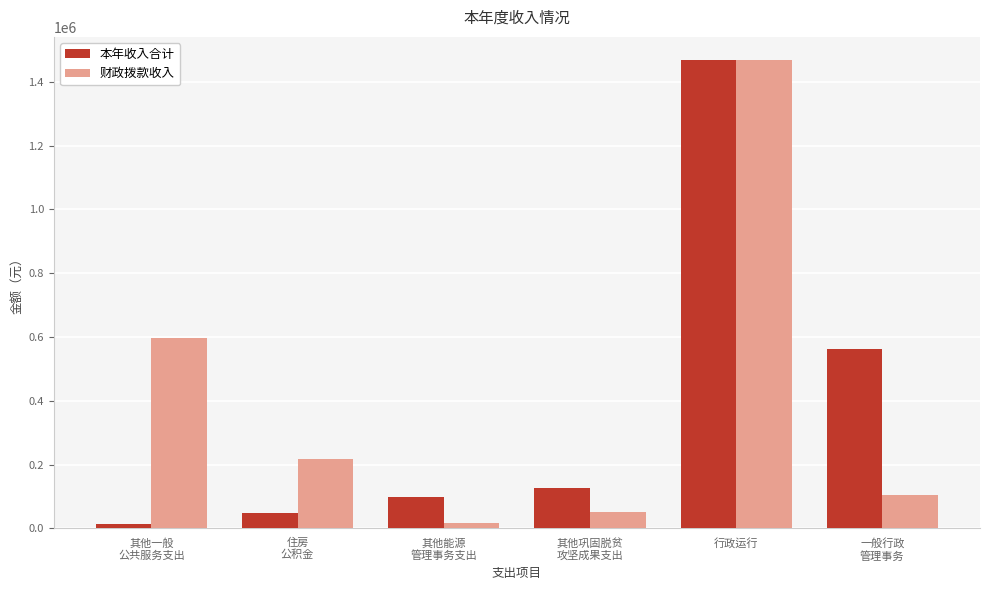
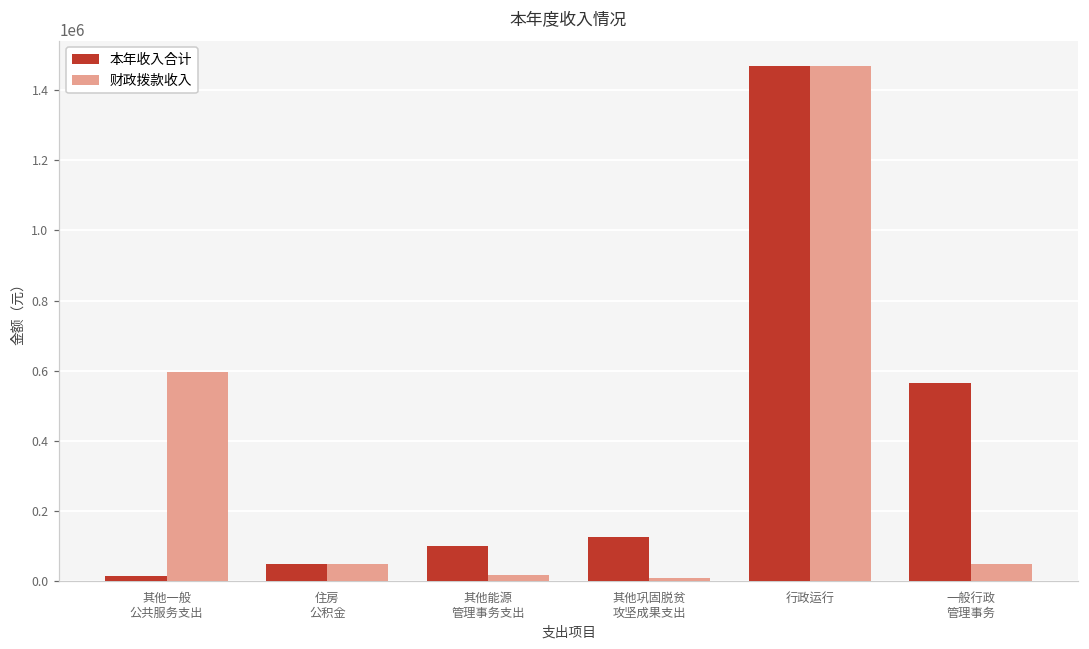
  {
    "本年收入合计": {
      "其他一般 公共服务支出": 10000,
      "住房 公积金": 50000,
      "其他能源 管理事务支出": 100000,
      "其他巩固脱贫 攻坚成果支出": 130000,
      "行政运行": 1470000,
      "一般行政 管理事务": 560000
    },
    "财政拨款收入": {
      "其他一般 公共服务支出": 600000,
-     "住房 公积金": 220000,
+     "住房 公积金": 50000,
      "其他能源 管理事务支出": 20000,
-     "其他巩固脱贫 攻坚成果支出": 50000,
+     "其他巩固脱贫 攻坚成果支出": 10000,
      "行政运行": 1470000,
-     "一般行政 管理事务": 110000
+     "一般行政 管理事务": 50000
    }
  }
